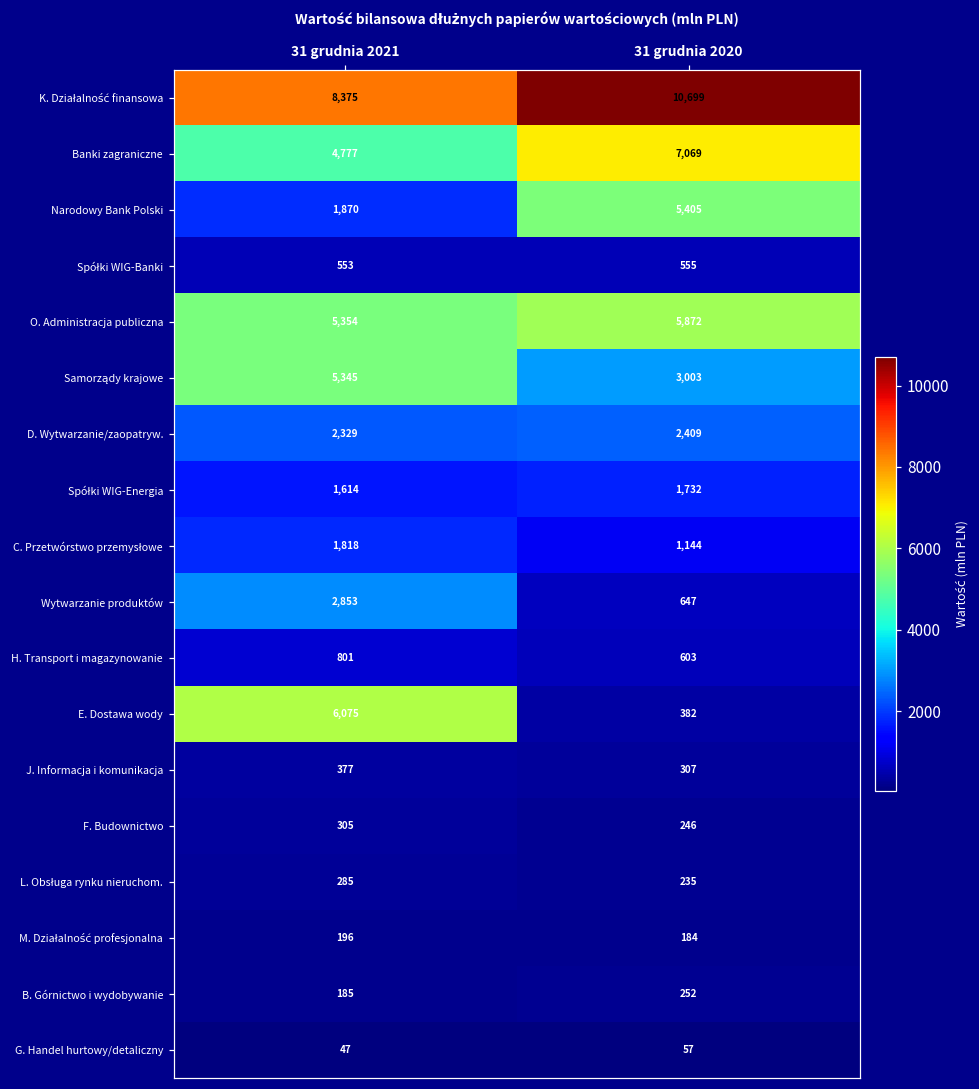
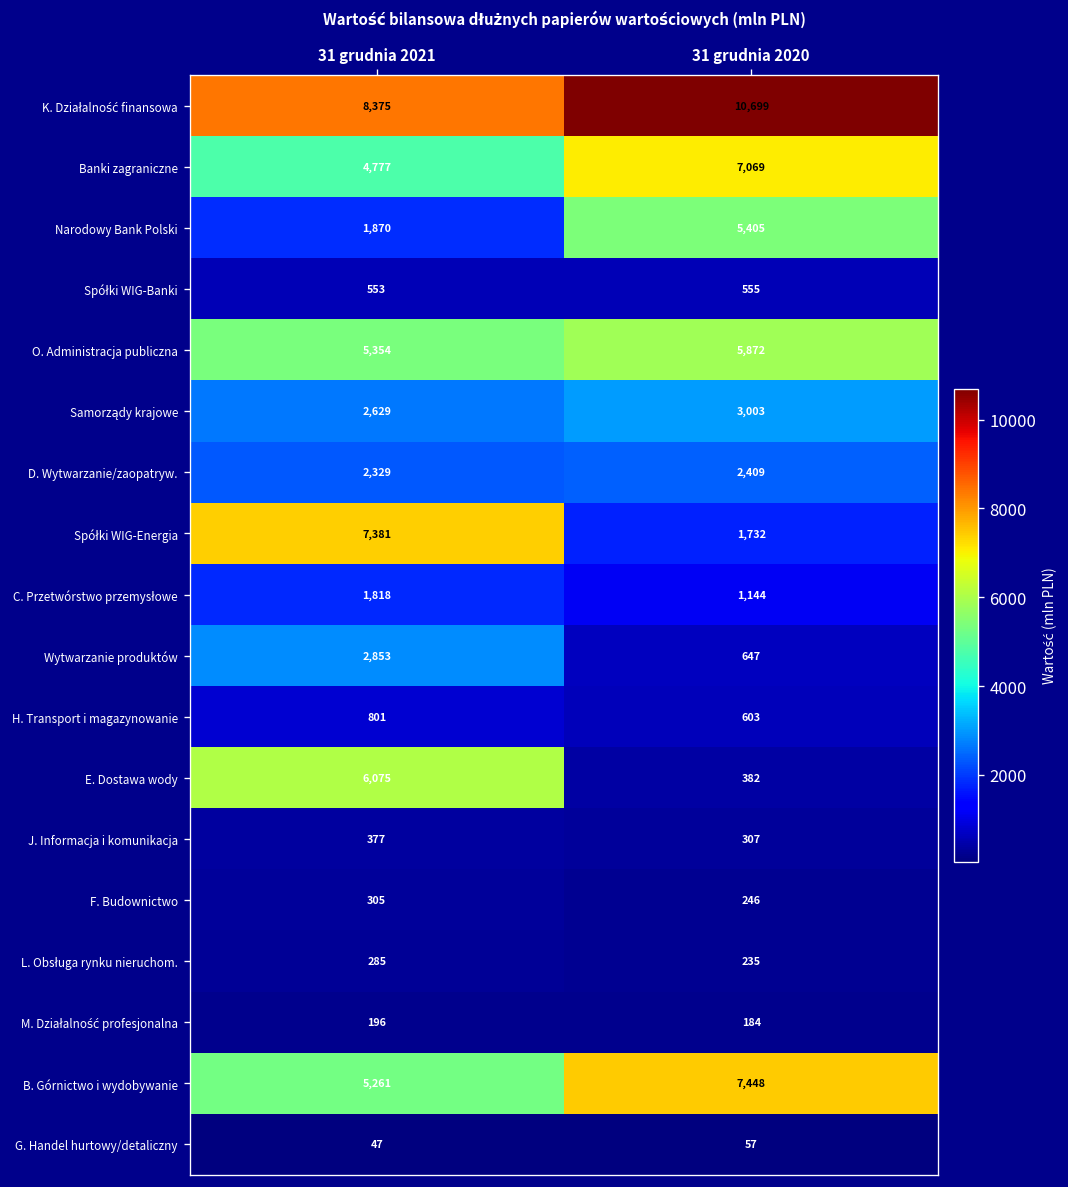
  {
    "K. Działalność finansowa": {
      "31 grudnia 2021": "8,375",
      "31 grudnia 2020": "10,699"
    },
    "Banki zagraniczne": {
      "31 grudnia 2021": "4,777",
      "31 grudnia 2020": "7,069"
    },
    "Narodowy Bank Polski": {
      "31 grudnia 2021": "1,870",
      "31 grudnia 2020": "5,405"
    },
    "Spółki WIG-Banki": {
      "31 grudnia 2021": "553",
      "31 grudnia 2020": "555"
    },
    "O. Administracja publiczna": {
      "31 grudnia 2021": "5,354",
      "31 grudnia 2020": "5,872"
    },
    "Samorządy krajowe": {
-     "31 grudnia 2021": "5,345",
+     "31 grudnia 2021": "2,629",
      "31 grudnia 2020": "3,003"
    },
    "D. Wytwarzanie/zaopatryw.": {
      "31 grudnia 2021": "2,329",
      "31 grudnia 2020": "2,409"
    },
    "Spółki WIG-Energia": {
-     "31 grudnia 2021": "1,614",
+     "31 grudnia 2021": "7,381",
      "31 grudnia 2020": "1,732"
    },
    "C. Przetwórstwo przemysłowe": {
      "31 grudnia 2021": "1,818",
      "31 grudnia 2020": "1,144"
    },
    "Wytwarzanie produktów": {
      "31 grudnia 2021": "2,853",
      "31 grudnia 2020": "647"
    },
    "H. Transport i magazynowanie": {
      "31 grudnia 2021": "801",
      "31 grudnia 2020": "603"
    },
    "E. Dostawa wody": {
      "31 grudnia 2021": "6,075",
      "31 grudnia 2020": "382"
    },
    "J. Informacja i komunikacja": {
      "31 grudnia 2021": "377",
      "31 grudnia 2020": "307"
    },
    "F. Budownictwo": {
      "31 grudnia 2021": "305",
      "31 grudnia 2020": "246"
    },
    "L. Obsługa rynku nieruchom.": {
      "31 grudnia 2021": "285",
      "31 grudnia 2020": "235"
    },
    "M. Działalność profesjonalna": {
      "31 grudnia 2021": "196",
      "31 grudnia 2020": "184"
    },
    "B. Górnictwo i wydobywanie": {
-     "31 grudnia 2021": "185",
-     "31 grudnia 2020": "252"
+     "31 grudnia 2021": "5,261",
+     "31 grudnia 2020": "7,448"
    },
    "G. Handel hurtowy/detaliczny": {
      "31 grudnia 2021": "47",
      "31 grudnia 2020": "57"
    }
  }
